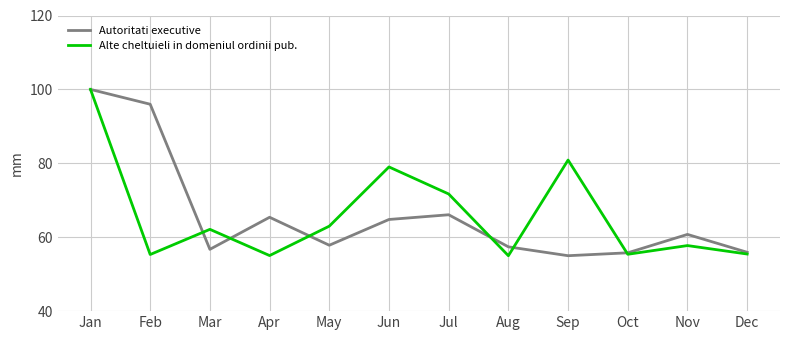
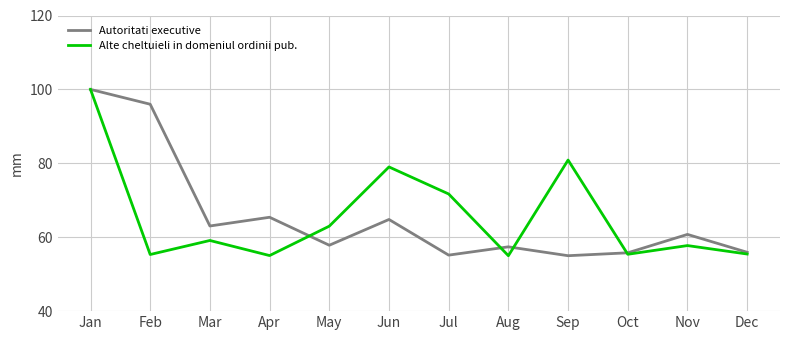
  {
    "Autoritati executive": {
      "Feb": 96,
-     "Mar": 57,
+     "Mar": 63,
      "Apr": 65,
      "May": 58,
      "Jun": 65,
-     "Jul": 66,
+     "Jul": 55,
      "Aug": 57,
      "Sep": 55,
      "Nov": 61
    },
    "Alte cheltuieli in domeniul ordinii pub.": {
      "Feb": 55,
-     "Mar": 62,
+     "Mar": 59,
      "Apr": 55,
      "May": 63,
      "Jun": 79,
      "Jul": 72,
      "Aug": 55,
      "Sep": 81,
      "Nov": 58
    }
  }
